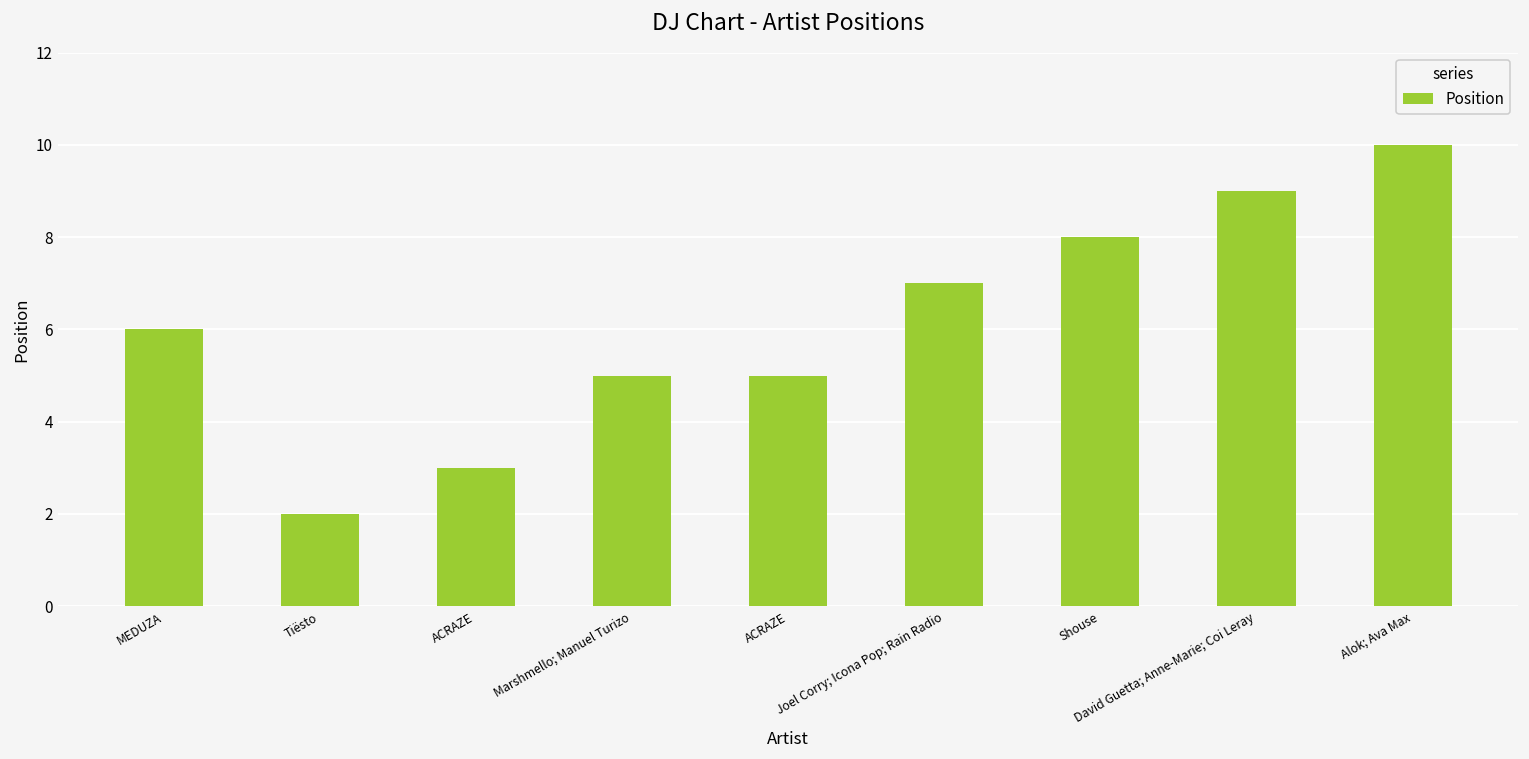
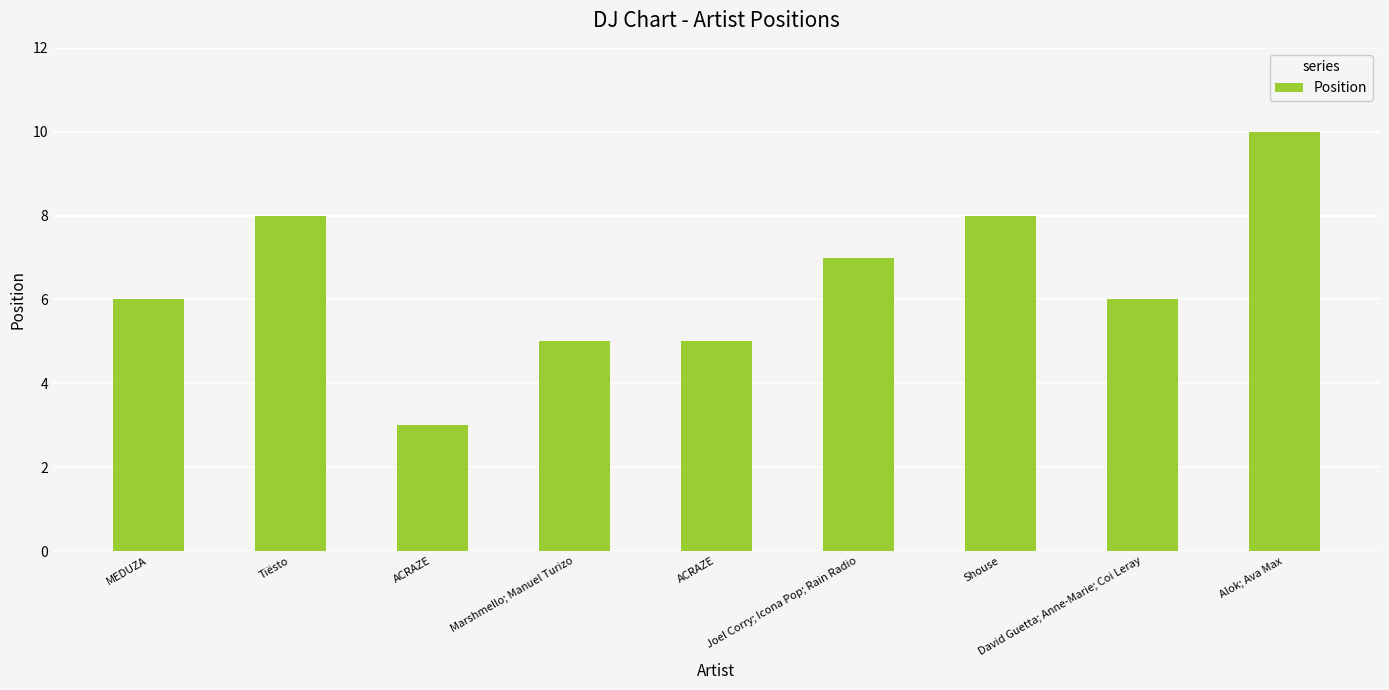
  {
    "MEDUZA": 6,
-   "Tiësto": 2,
+   "Tiësto": 8,
    "Marshmello; Manuel Turizo": 5,
    "Joel Corry; Icona Pop; Rain Radio": 7,
    "Shouse": 8,
-   "David Guetta; Anne-Marie; Coi Leray": 9,
+   "David Guetta; Anne-Marie; Coi Leray": 6,
    "Alok; Ava Max": 10
  }
